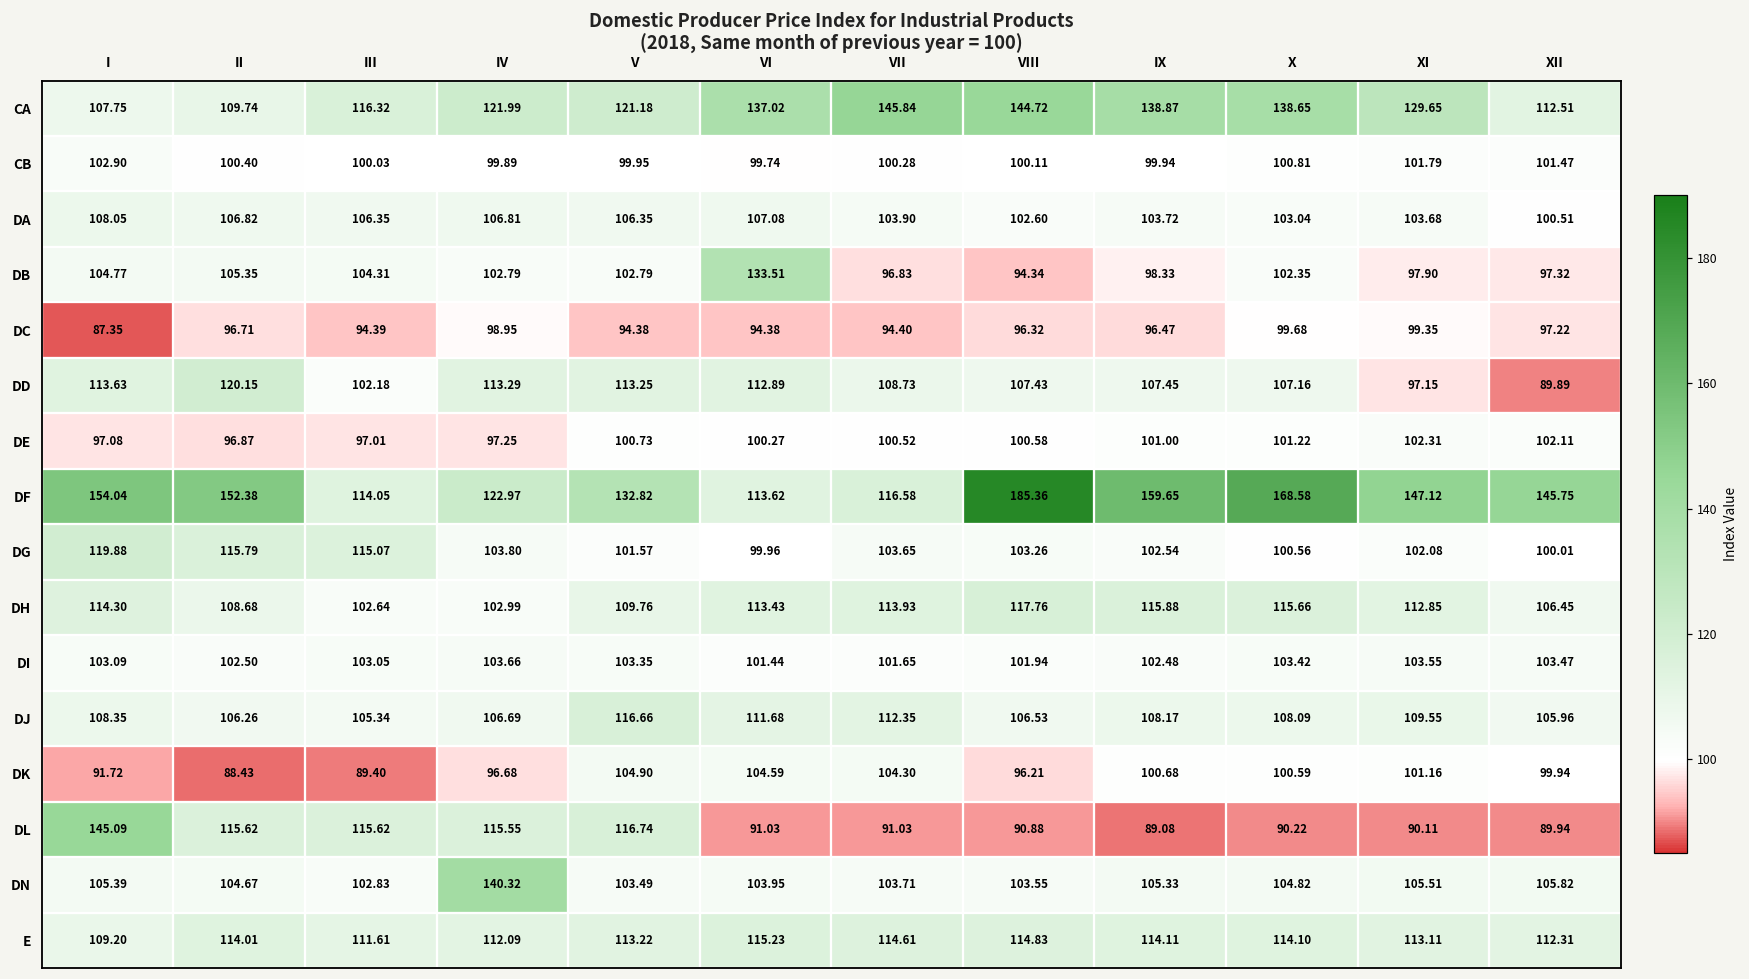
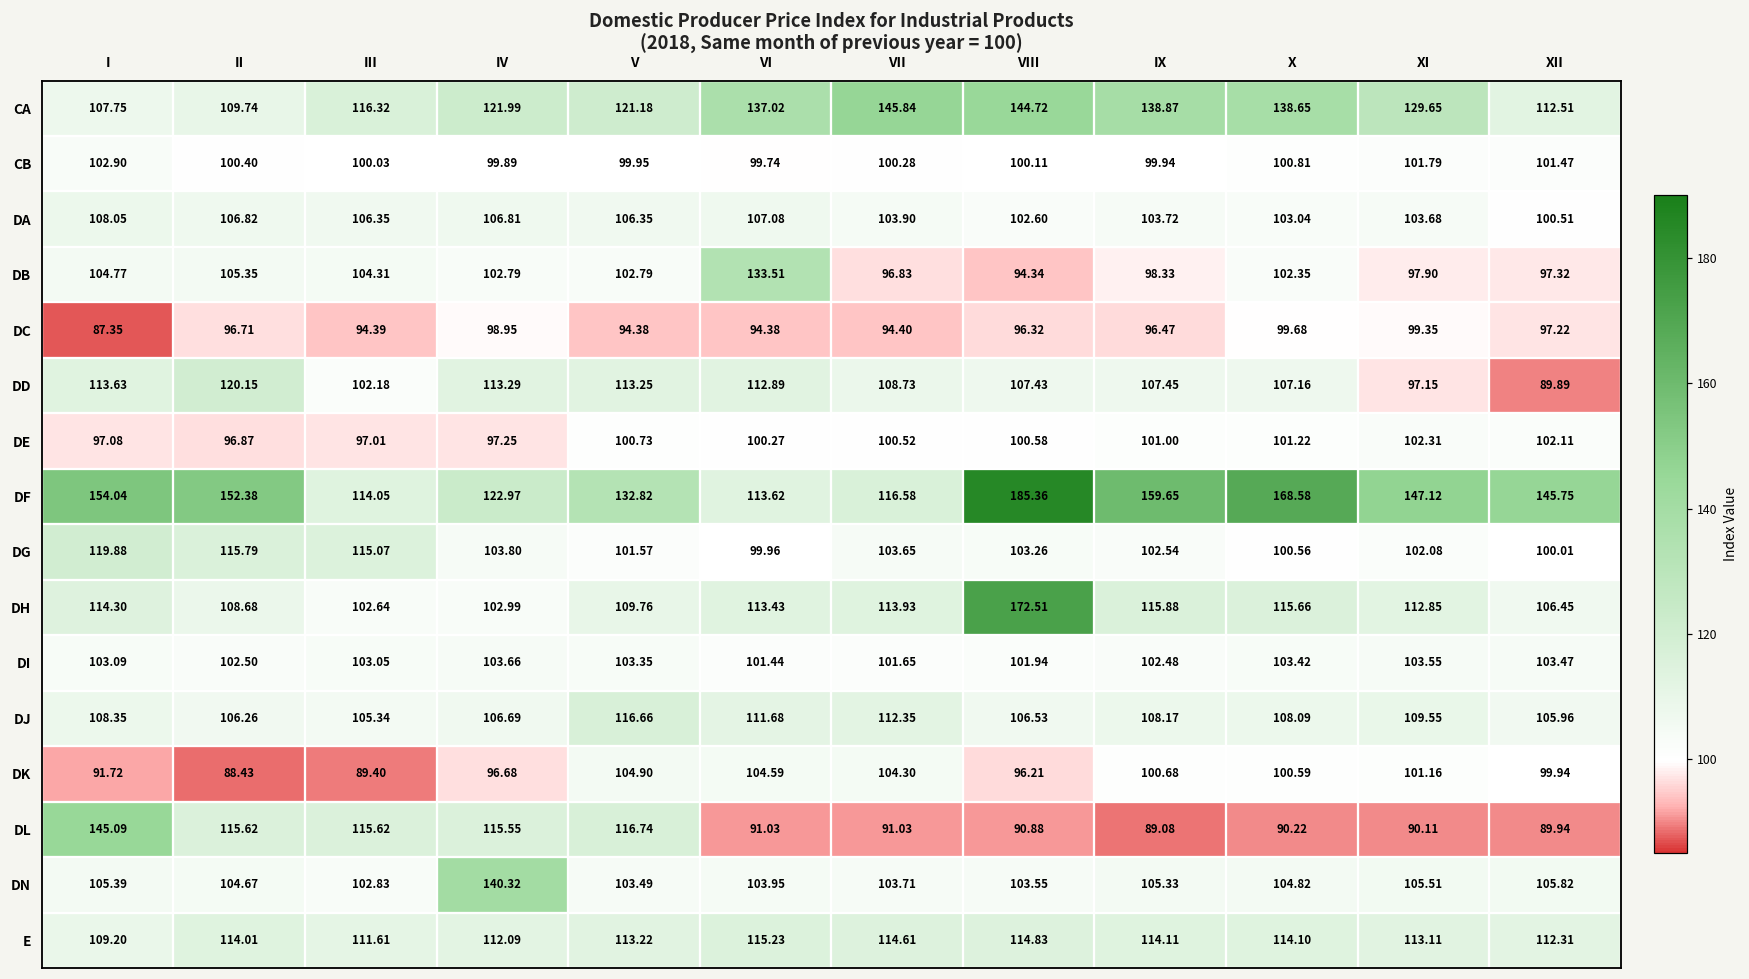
  {
    "CA": {
      "I": 107.75,
      "II": 109.74,
      "III": 116.32,
      "IV": 121.99,
      "V": 121.18,
      "VI": 137.02,
      "VII": 145.84,
      "VIII": 144.72,
      "IX": 138.87,
      "X": 138.65,
      "XI": 129.65,
      "XII": 112.51
    },
    "CB": {
      "I": 102.90,
      "II": 100.40,
      "III": 100.03,
      "IV": 99.89,
      "V": 99.95,
      "VI": 99.74,
      "VII": 100.28,
      "VIII": 100.11,
      "IX": 99.94,
      "X": 100.81,
      "XI": 101.79,
      "XII": 101.47
    },
    "DA": {
      "I": 108.05,
      "II": 106.82,
      "III": 106.35,
      "IV": 106.81,
      "V": 106.35,
      "VI": 107.08,
      "VII": 103.90,
      "VIII": 102.60,
      "IX": 103.72,
      "X": 103.04,
      "XI": 103.68,
      "XII": 100.51
    },
    "DB": {
      "I": 104.77,
      "II": 105.35,
      "III": 104.31,
      "IV": 102.79,
      "V": 102.79,
      "VI": 133.51,
      "VII": 96.83,
      "VIII": 94.34,
      "IX": 98.33,
      "X": 102.35,
      "XI": 97.90,
      "XII": 97.32
    },
    "DC": {
      "I": 87.35,
      "II": 96.71,
      "III": 94.39,
      "IV": 98.95,
      "V": 94.38,
      "VI": 94.38,
      "VII": 94.40,
      "VIII": 96.32,
      "IX": 96.47,
      "X": 99.68,
      "XI": 99.35,
      "XII": 97.22
    },
    "DD": {
      "I": 113.63,
      "II": 120.15,
      "III": 102.18,
      "IV": 113.29,
      "V": 113.25,
      "VI": 112.89,
      "VII": 108.73,
      "VIII": 107.43,
      "IX": 107.45,
      "X": 107.16,
      "XI": 97.15,
      "XII": 89.89
    },
    "DE": {
      "I": 97.08,
      "II": 96.87,
      "III": 97.01,
      "IV": 97.25,
      "V": 100.73,
      "VI": 100.27,
      "VII": 100.52,
      "VIII": 100.58,
      "IX": 101.00,
      "X": 101.22,
      "XI": 102.31,
      "XII": 102.11
    },
    "DF": {
      "I": 154.04,
      "II": 152.38,
      "III": 114.05,
      "IV": 122.97,
      "V": 132.82,
      "VI": 113.62,
      "VII": 116.58,
      "VIII": 185.36,
      "IX": 159.65,
      "X": 168.58,
      "XI": 147.12,
      "XII": 145.75
    },
    "DG": {
      "I": 119.88,
      "II": 115.79,
      "III": 115.07,
      "IV": 103.80,
      "V": 101.57,
      "VI": 99.96,
      "VII": 103.65,
      "VIII": 103.26,
      "IX": 102.54,
      "X": 100.56,
      "XI": 102.08,
      "XII": 100.01
    },
    "DH": {
      "I": 114.30,
      "II": 108.68,
      "III": 102.64,
      "IV": 102.99,
      "V": 109.76,
      "VI": 113.43,
      "VII": 113.93,
-     "VIII": 117.76,
+     "VIII": 172.51,
      "IX": 115.88,
      "X": 115.66,
      "XI": 112.85,
      "XII": 106.45
    },
    "DI": {
      "I": 103.09,
      "II": 102.50,
      "III": 103.05,
      "IV": 103.66,
      "V": 103.35,
      "VI": 101.44,
      "VII": 101.65,
      "VIII": 101.94,
      "IX": 102.48,
      "X": 103.42,
      "XI": 103.55,
      "XII": 103.47
    },
    "DJ": {
      "I": 108.35,
      "II": 106.26,
      "III": 105.34,
      "IV": 106.69,
      "V": 116.66,
      "VI": 111.68,
      "VII": 112.35,
      "VIII": 106.53,
      "IX": 108.17,
      "X": 108.09,
      "XI": 109.55,
      "XII": 105.96
    },
    "DK": {
      "I": 91.72,
      "II": 88.43,
      "III": 89.40,
      "IV": 96.68,
      "V": 104.90,
      "VI": 104.59,
      "VII": 104.30,
      "VIII": 96.21,
      "IX": 100.68,
      "X": 100.59,
      "XI": 101.16,
      "XII": 99.94
    },
    "DL": {
      "I": 145.09,
      "II": 115.62,
      "III": 115.62,
      "IV": 115.55,
      "V": 116.74,
      "VI": 91.03,
      "VII": 91.03,
      "VIII": 90.88,
      "IX": 89.08,
      "X": 90.22,
      "XI": 90.11,
      "XII": 89.94
    },
    "DN": {
      "I": 105.39,
      "II": 104.67,
      "III": 102.83,
      "IV": 140.32,
      "V": 103.49,
      "VI": 103.95,
      "VII": 103.71,
      "VIII": 103.55,
      "IX": 105.33,
      "X": 104.82,
      "XI": 105.51,
      "XII": 105.82
    },
    "E": {
      "I": 109.20,
      "II": 114.01,
      "III": 111.61,
      "IV": 112.09,
      "V": 113.22,
      "VI": 115.23,
      "VII": 114.61,
      "VIII": 114.83,
      "IX": 114.11,
      "X": 114.10,
      "XI": 113.11,
      "XII": 112.31
    }
  }
